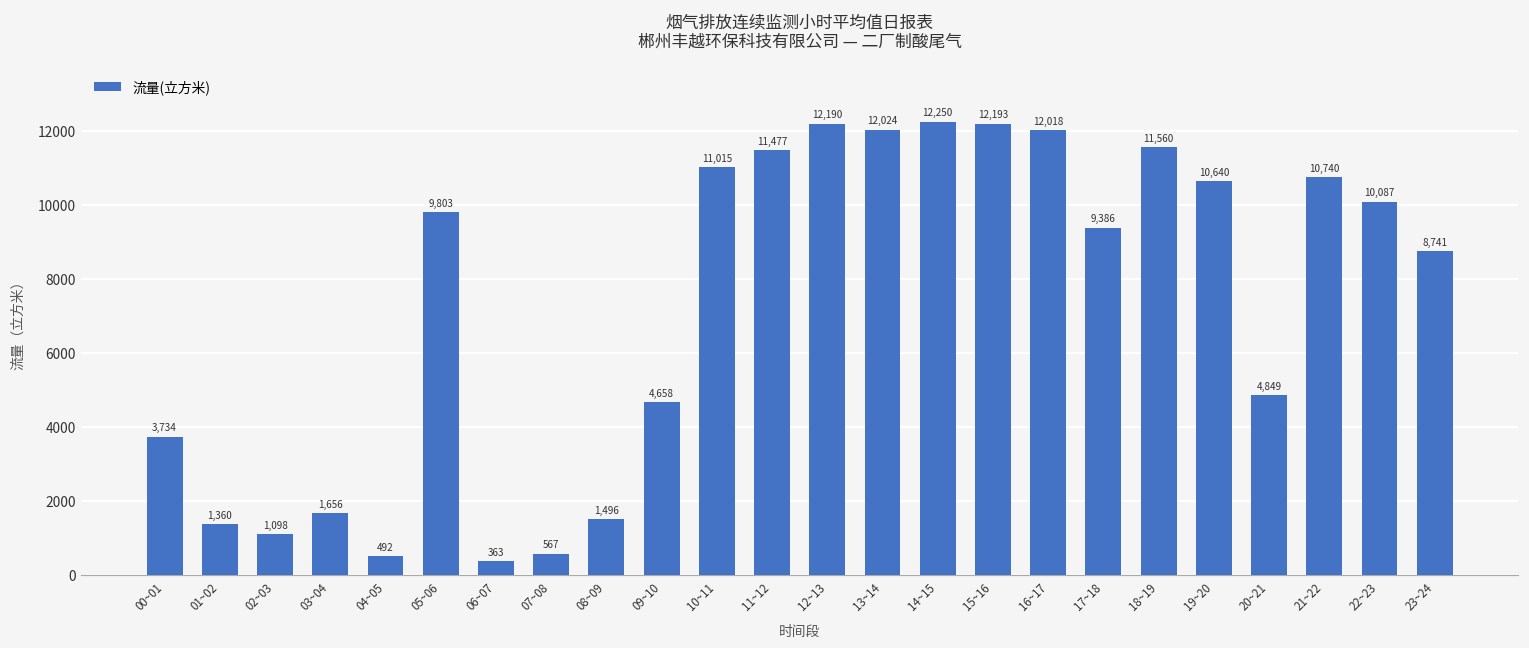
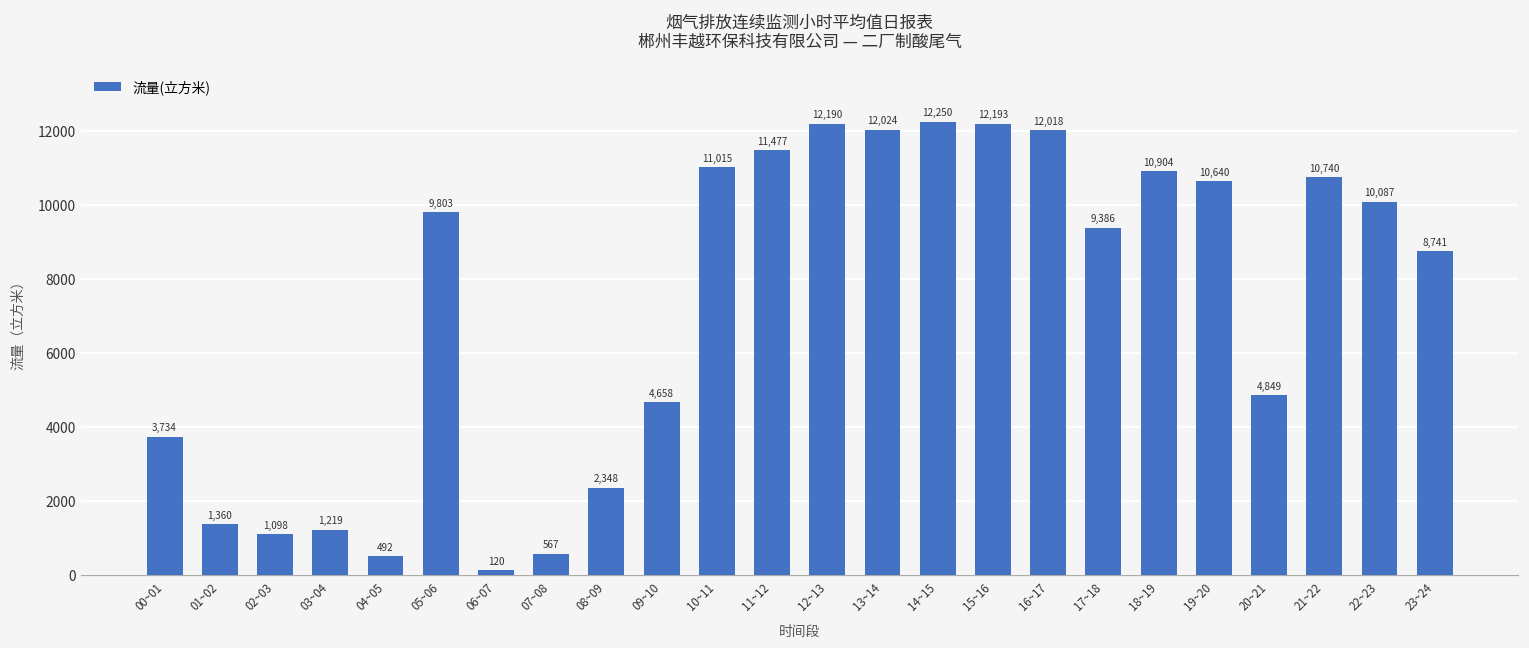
  {
    "00~01": "3,734",
    "01~02": "1,360",
    "02~03": "1,098",
-   "03~04": "1,656",
+   "03~04": "1,219",
    "04~05": "492",
    "05~06": "9,803",
-   "06~07": "363",
+   "06~07": "120",
    "07~08": "567",
-   "08~09": "1,496",
+   "08~09": "2,348",
    "09~10": "4,658",
    "10~11": "11,015",
    "11~12": "11,477",
    "12~13": "12,190",
    "13~14": "12,024",
    "14~15": "12,250",
    "15~16": "12,193",
    "16~17": "12,018",
    "17~18": "9,386",
-   "18~19": "11,560",
+   "18~19": "10,904",
    "19~20": "10,640",
    "20~21": "4,849",
    "21~22": "10,740",
    "22~23": "10,087",
    "23~24": "8,741"
  }
